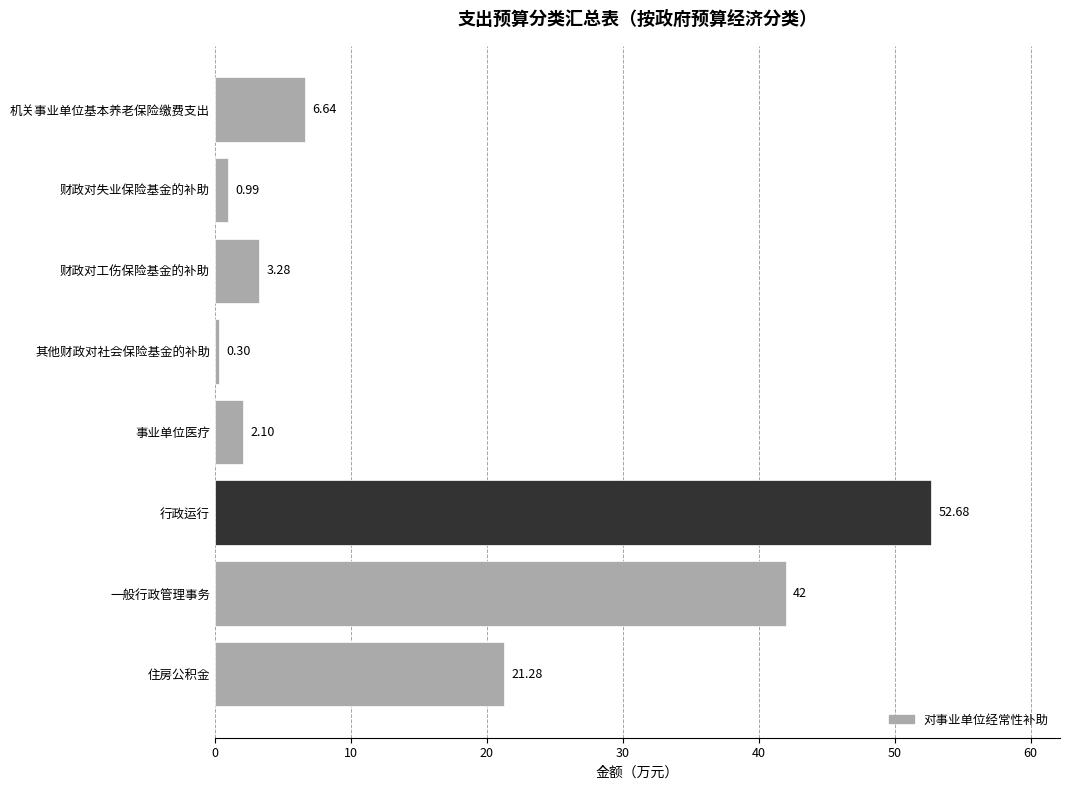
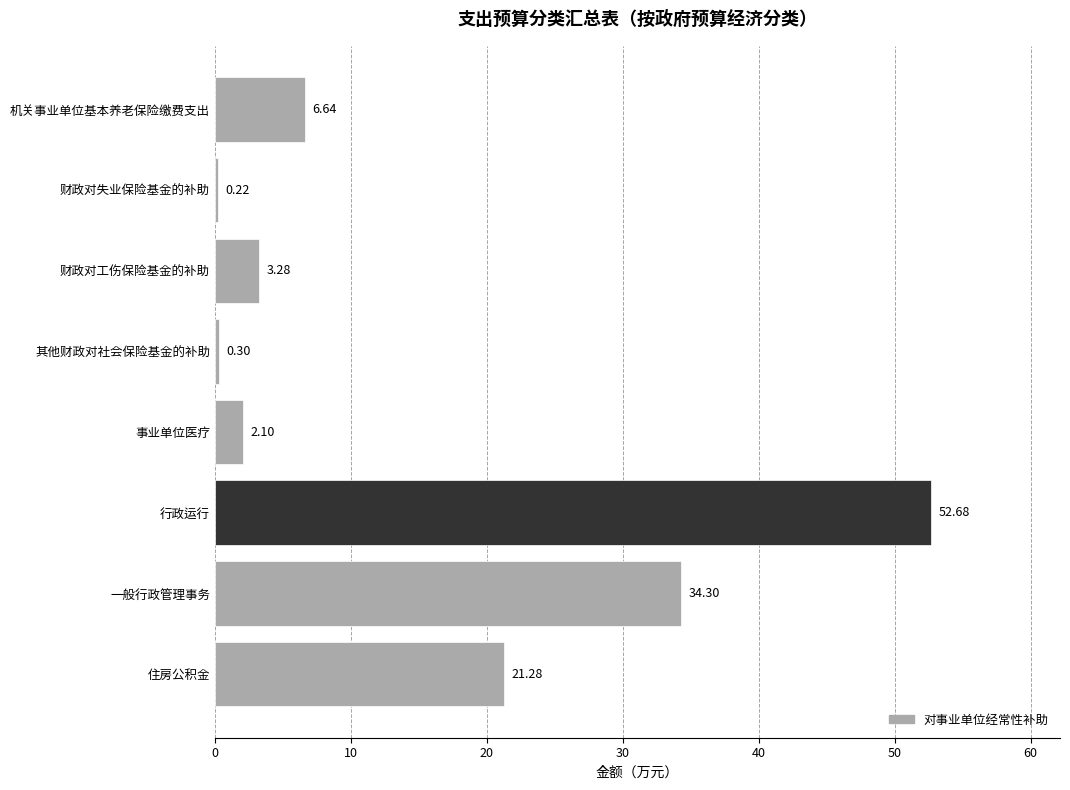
  {
    "机关事业单位基本养老保险缴费支出": 6.64,
-   "财政对失业保险基金的补助": 0.99,
+   "财政对失业保险基金的补助": 0.22,
    "财政对工伤保险基金的补助": 3.28,
    "其他财政对社会保险基金的补助": 0.30,
    "事业单位医疗": 2.10,
    "行政运行": 52.68,
-   "一般行政管理事务": 42,
+   "一般行政管理事务": 34.30,
    "住房公积金": 21.28
  }
